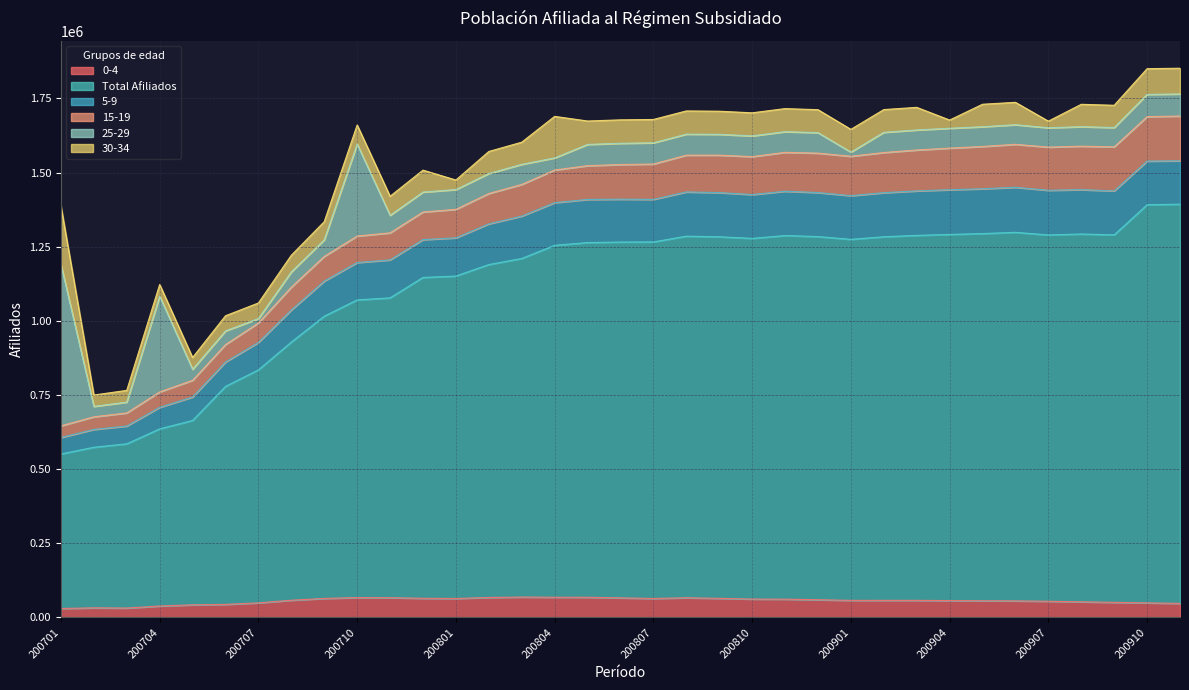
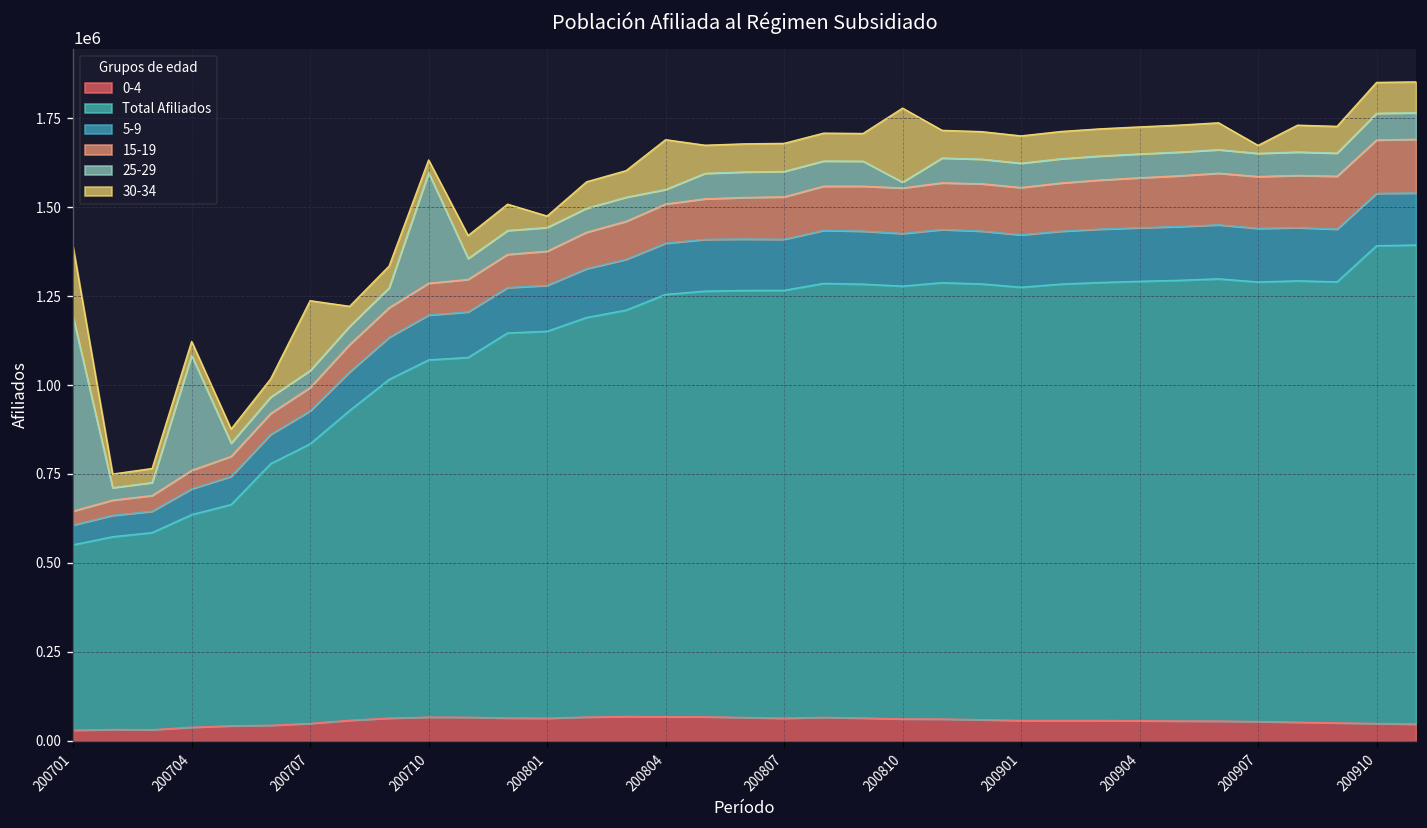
  {
    "25-29": {
      "200701": 540000,
      "200704": 320000,
-     "200707": 10000,
+     "200707": 50000,
      "200710": 310000,
      "200801": 70000,
      "200804": 40000,
      "200807": 70000,
-     "200810": 70000,
-     "200901": 10000,
+     "200810": 20000,
+     "200901": 70000,
      "200904": 70000,
      "200907": 70000,
      "200910": 80000
    },
    "30-34": {
      "200701": 200000,
      "200704": 40000,
-     "200707": 50000,
-     "200710": 60000,
+     "200707": 200000,
+     "200710": 40000,
      "200801": 30000,
      "200804": 140000,
      "200807": 80000,
-     "200810": 80000,
+     "200810": 210000,
      "200901": 80000,
-     "200904": 30000,
+     "200904": 80000,
      "200907": 20000,
      "200910": 90000
    }
  }
